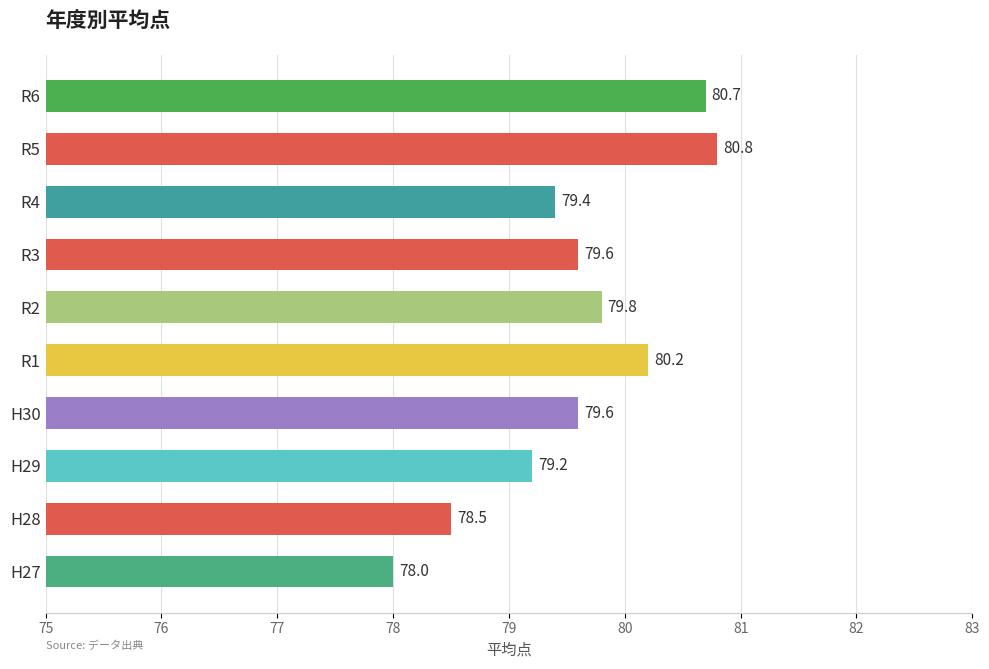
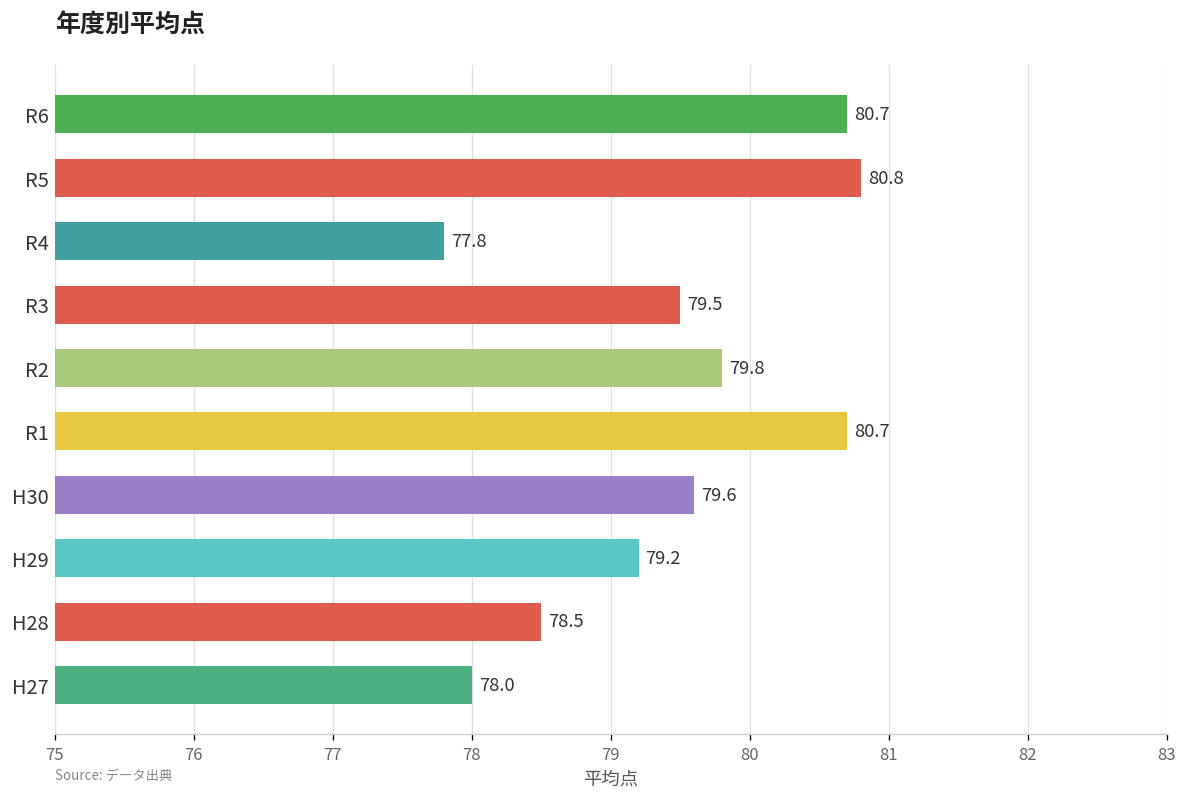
  {
    "R6": 80.7,
    "R5": 80.8,
-   "R4": 79.4,
-   "R3": 79.6,
+   "R4": 77.8,
+   "R3": 79.5,
    "R2": 79.8,
-   "R1": 80.2,
+   "R1": 80.7,
    "H30": 79.6,
    "H29": 79.2,
    "H28": 78.5,
    "H27": 78.0
  }
